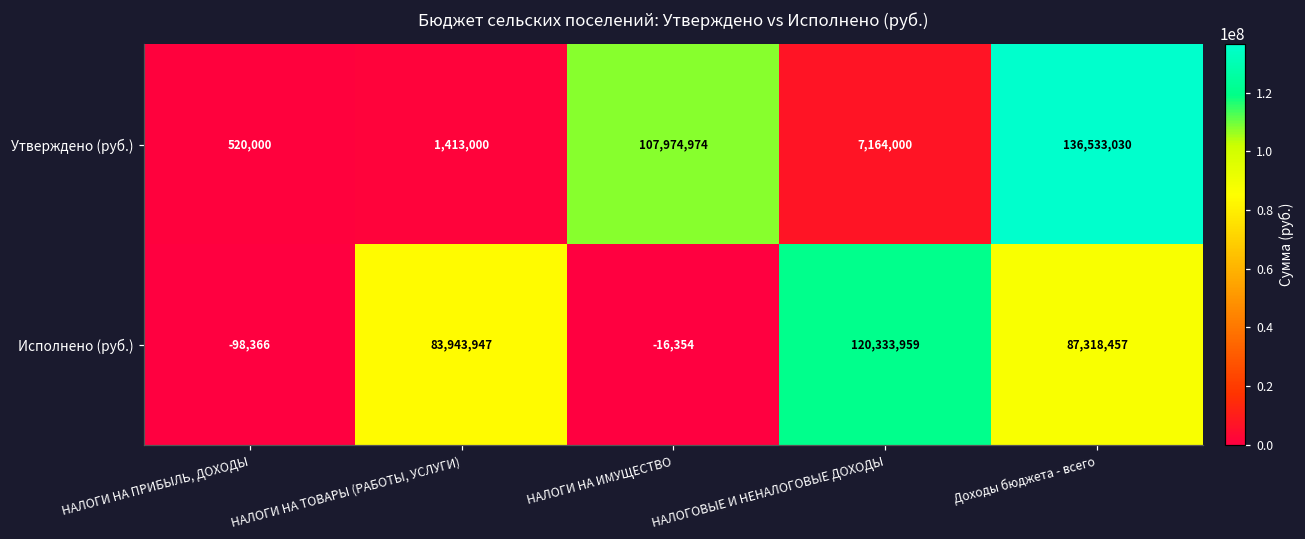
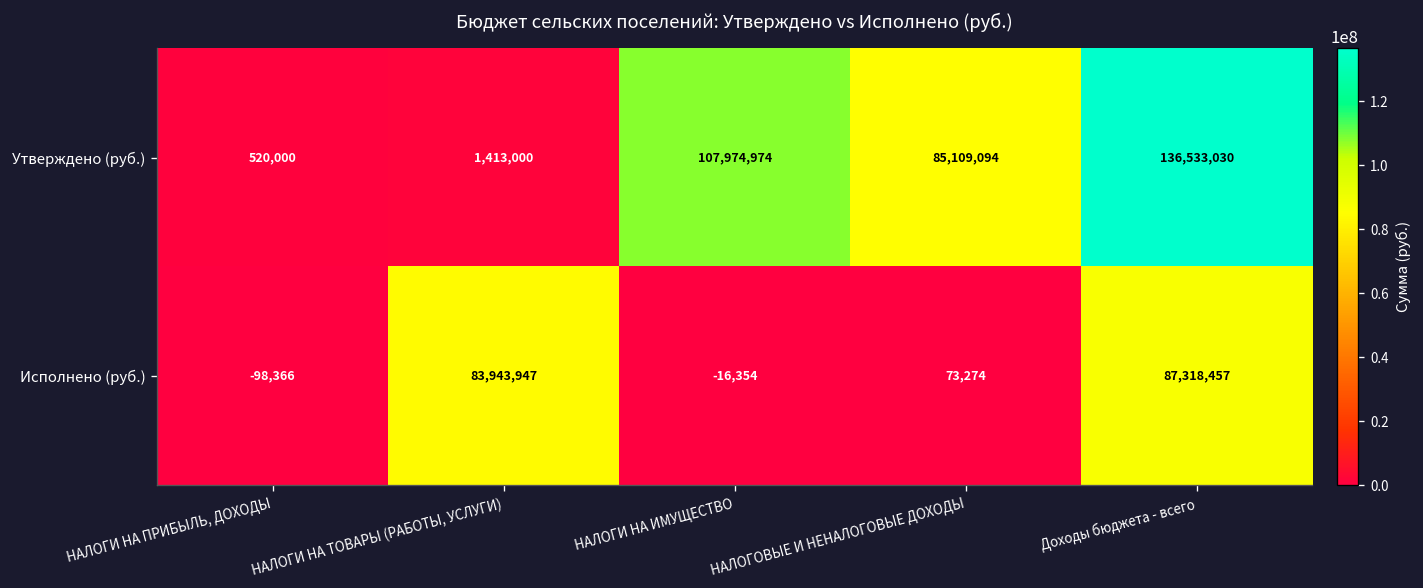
  {
    "Утверждено (руб.)": {
      "НАЛОГИ НА ПРИБЫЛЬ, ДОХОДЫ": "520,000",
      "НАЛОГИ НА ТОВАРЫ (РАБОТЫ, УСЛУГИ)": "1,413,000",
      "НАЛОГИ НА ИМУЩЕСТВО": "107,974,974",
-     "НАЛОГОВЫЕ И НЕНАЛОГОВЫЕ ДОХОДЫ": "7,164,000",
+     "НАЛОГОВЫЕ И НЕНАЛОГОВЫЕ ДОХОДЫ": "85,109,094",
      "Доходы бюджета - всего": "136,533,030"
    },
    "Исполнено (руб.)": {
      "НАЛОГИ НА ПРИБЫЛЬ, ДОХОДЫ": "-98,366",
      "НАЛОГИ НА ТОВАРЫ (РАБОТЫ, УСЛУГИ)": "83,943,947",
      "НАЛОГИ НА ИМУЩЕСТВО": "-16,354",
-     "НАЛОГОВЫЕ И НЕНАЛОГОВЫЕ ДОХОДЫ": "120,333,959",
+     "НАЛОГОВЫЕ И НЕНАЛОГОВЫЕ ДОХОДЫ": "73,274",
      "Доходы бюджета - всего": "87,318,457"
    }
  }
